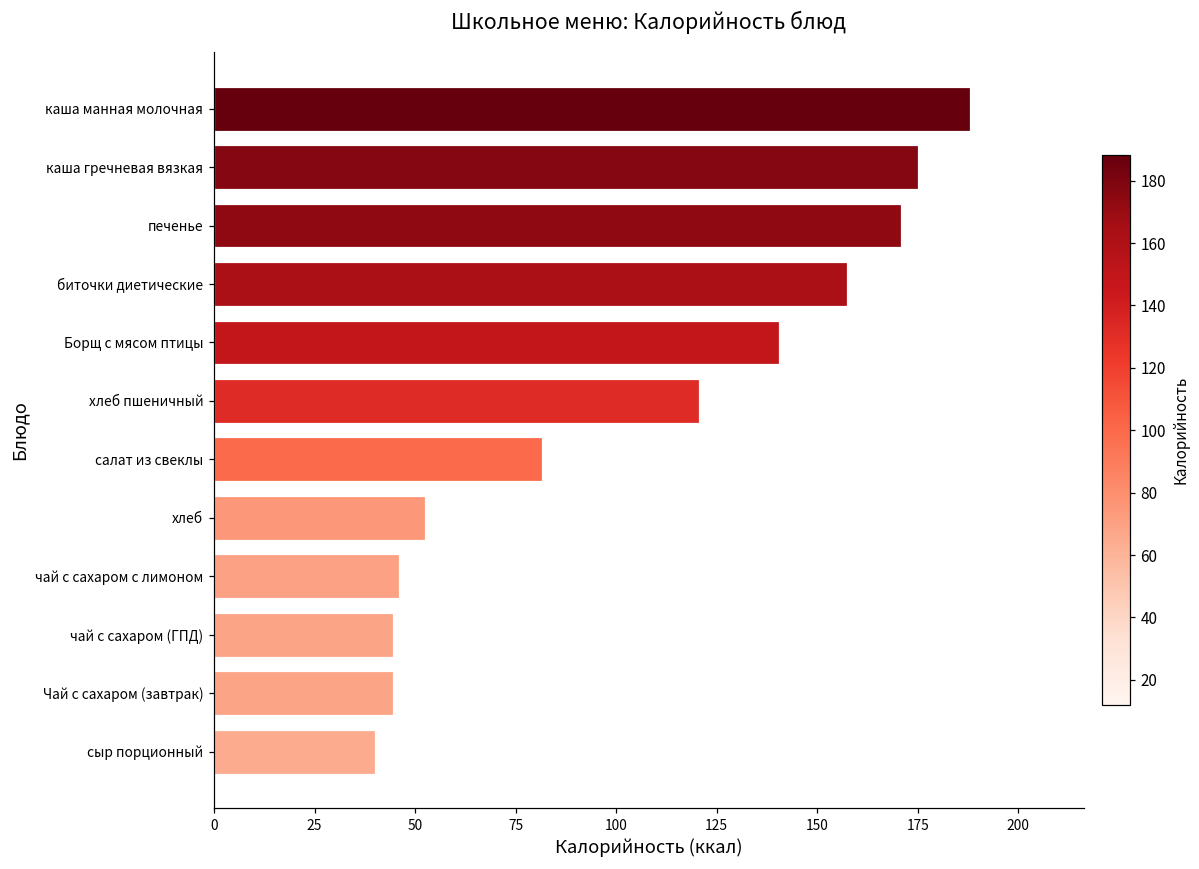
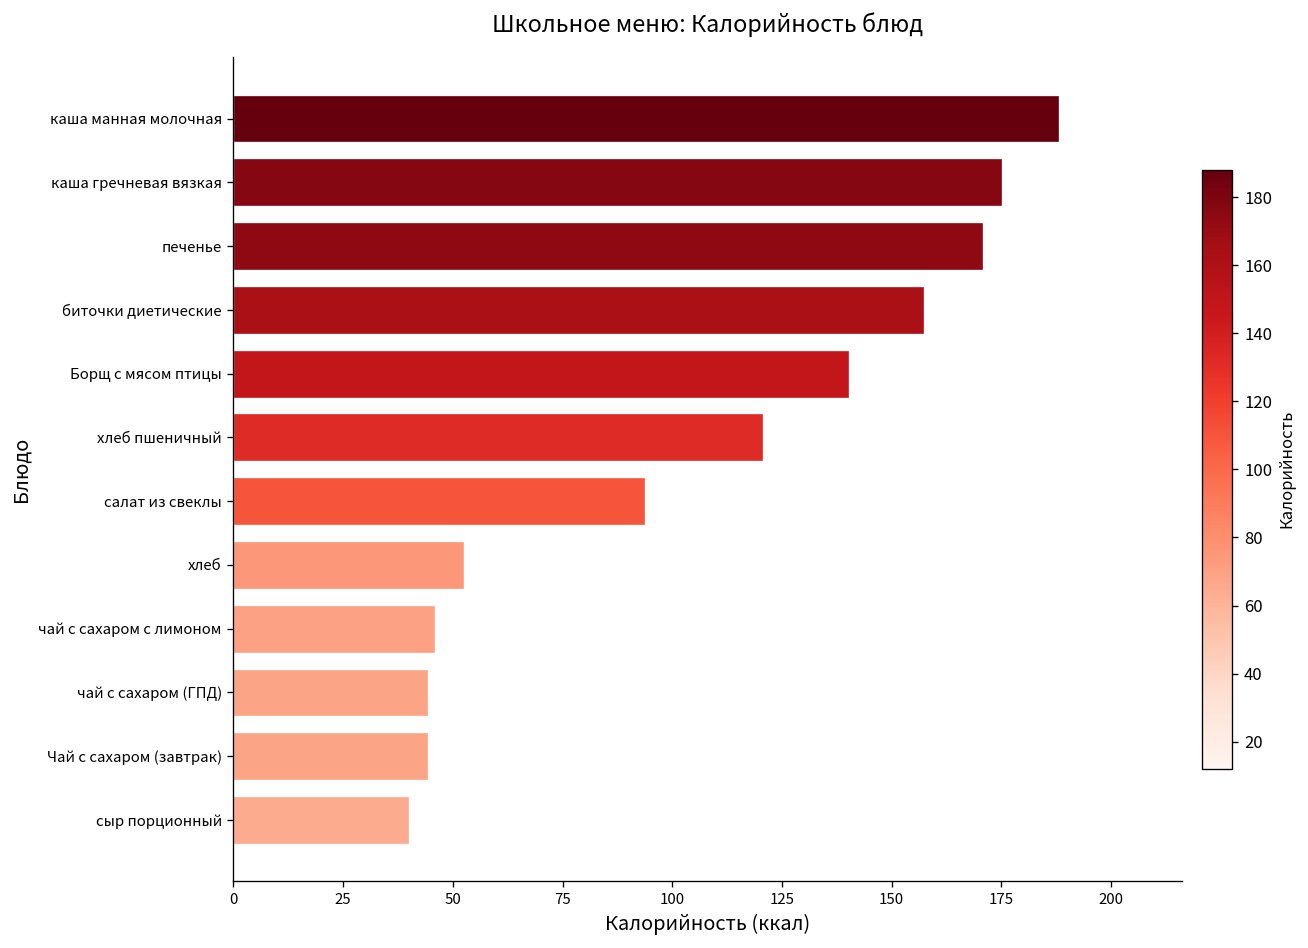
  {
    "каша манная молочная": 188,
    "каша гречневая вязкая": 175,
    "печенье": 171,
    "биточки диетические": 157,
    "Борщ с мясом птицы": 140,
    "хлеб пшеничный": 121,
-   "салат из свеклы": 82,
+   "салат из свеклы": 94,
    "хлеб": 53,
    "чай с сахаром с лимоном": 46,
    "чай с сахаром (ГПД)": 44,
    "Чай с сахаром (завтрак)": 44,
    "сыр порционный": 40
  }
